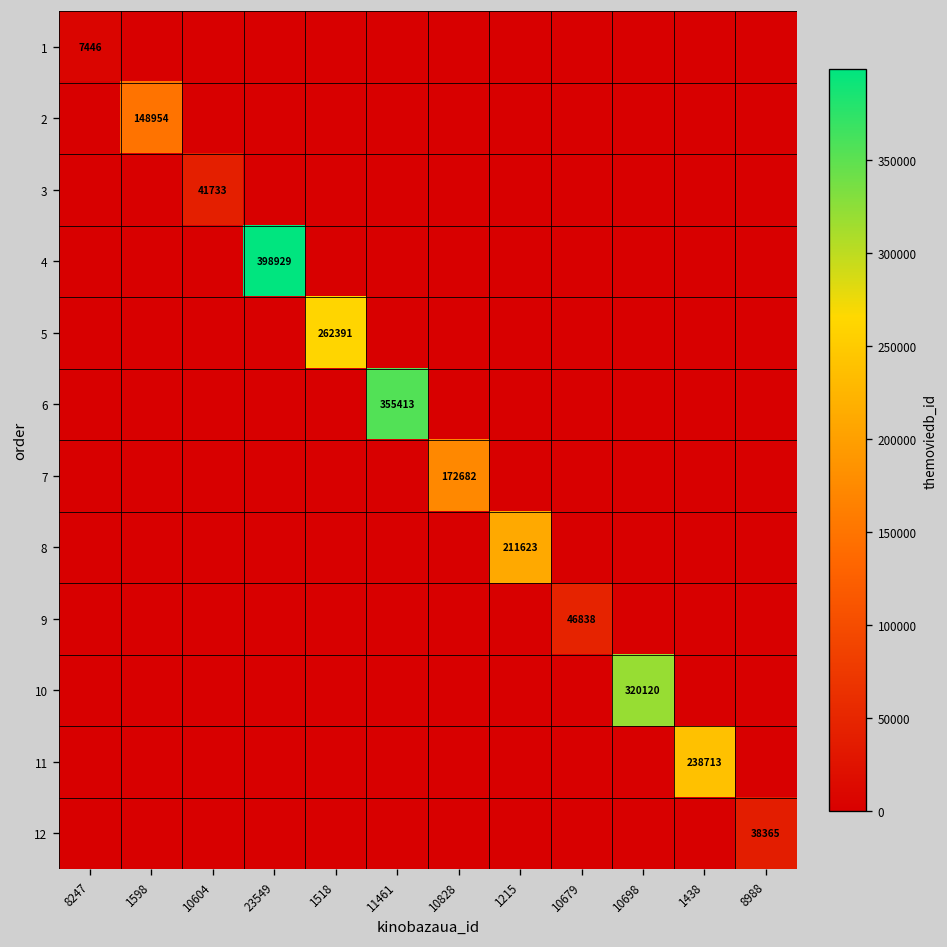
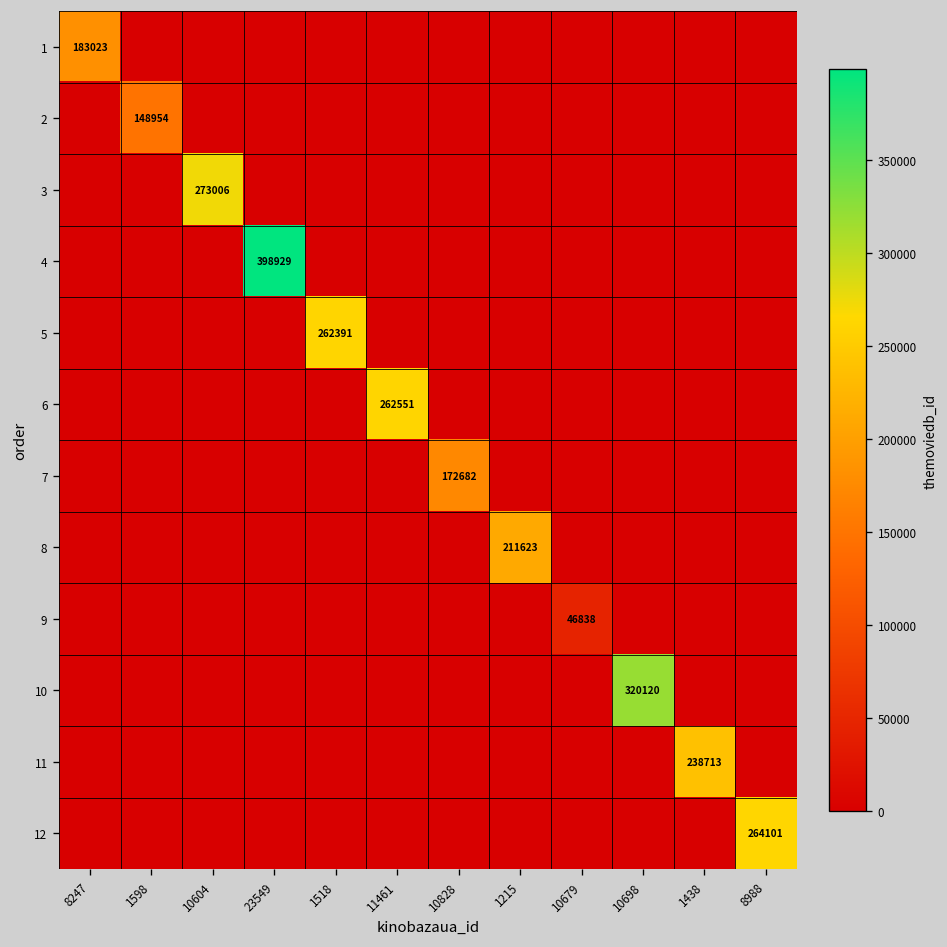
  {
    "1": {
-     "8247": 7446
+     "8247": 183023
    },
    "2": {
      "1598": 148954
    },
    "3": {
-     "10604": 41733
+     "10604": 273006
    },
    "4": {
      "23549": 398929
    },
    "5": {
      "1518": 262391
    },
    "6": {
-     "11461": 355413
+     "11461": 262551
    },
    "7": {
      "10828": 172682
    },
    "8": {
      "1215": 211623
    },
    "9": {
      "10679": 46838
    },
    "10": {
      "10698": 320120
    },
    "11": {
      "1438": 238713
    },
    "12": {
-     "8988": 38365
+     "8988": 264101
    }
  }
